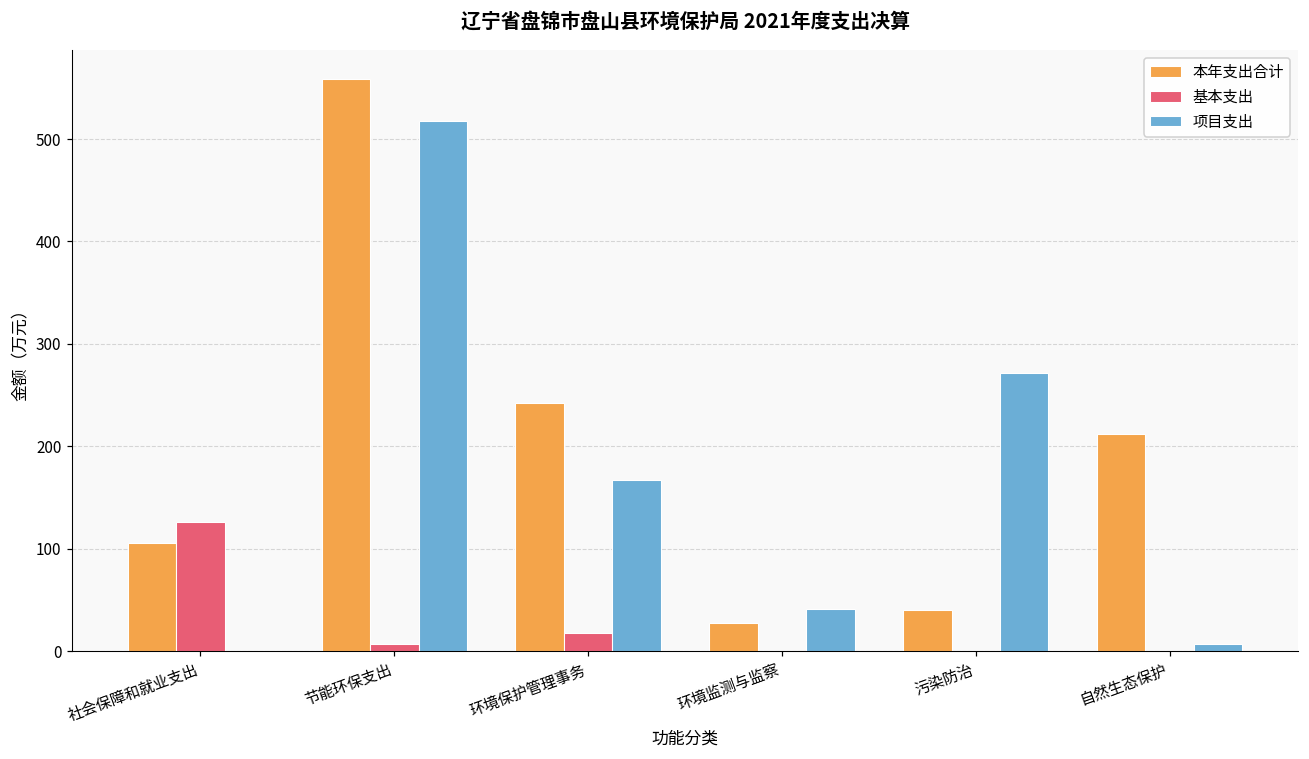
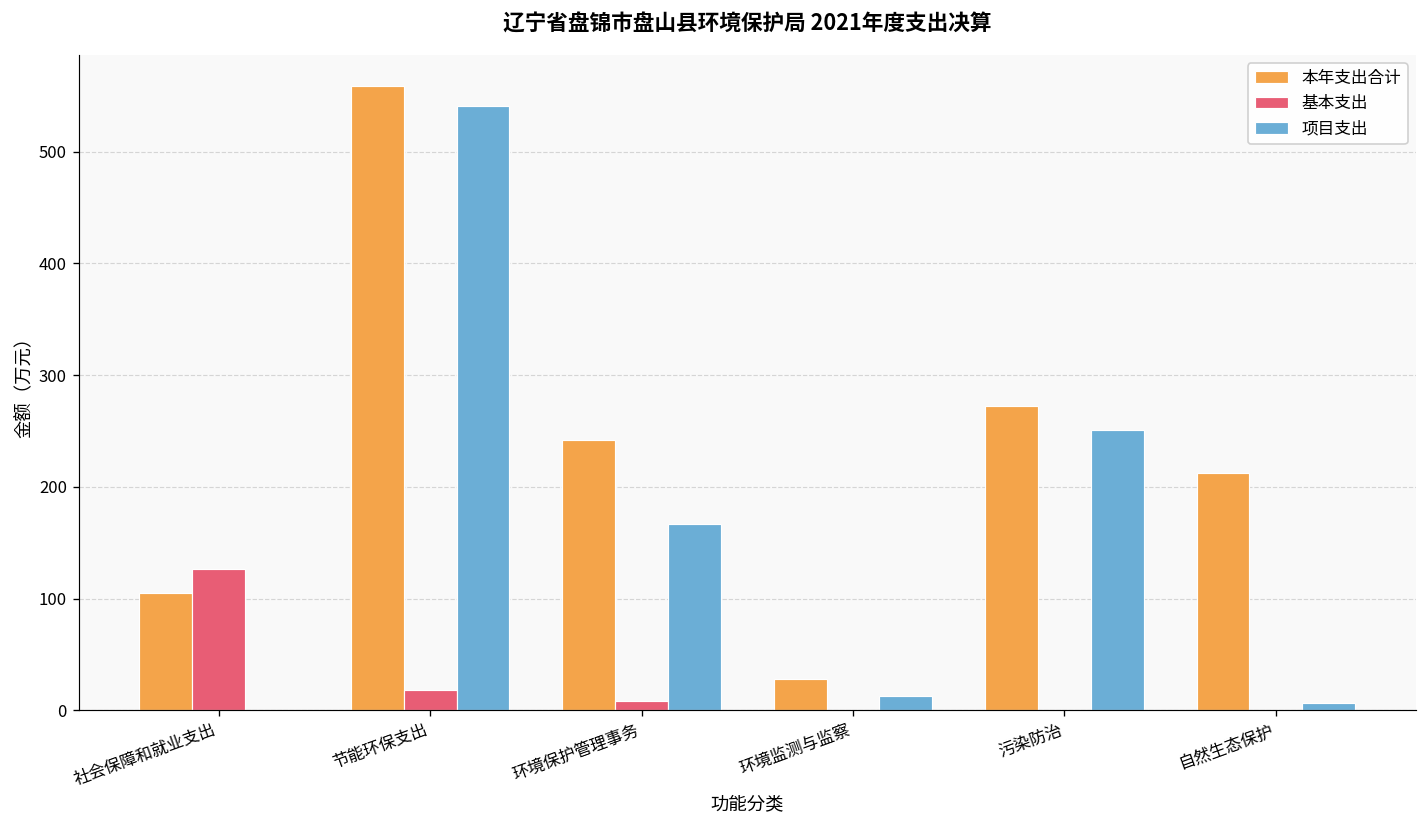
  {
    "本年支出合计": {
      "社会保障和就业支出": 110,
      "节能环保支出": 560,
      "环境保护管理事务": 240,
      "环境监测与监察": 30,
-     "污染防治": 40,
+     "污染防治": 270,
      "自然生态保护": 210
    },
    "基本支出": {
      "社会保障和就业支出": 130,
-     "节能环保支出": 10,
-     "环境保护管理事务": 20,
+     "节能环保支出": 20,
+     "环境保护管理事务": 10,
      "环境监测与监察": 0,
      "污染防治": 0,
      "自然生态保护": 0
    },
    "项目支出": {
      "社会保障和就业支出": 0,
-     "节能环保支出": 520,
+     "节能环保支出": 540,
      "环境保护管理事务": 170,
-     "环境监测与监察": 40,
-     "污染防治": 270,
+     "环境监测与监察": 10,
+     "污染防治": 250,
      "自然生态保护": 10
    }
  }
